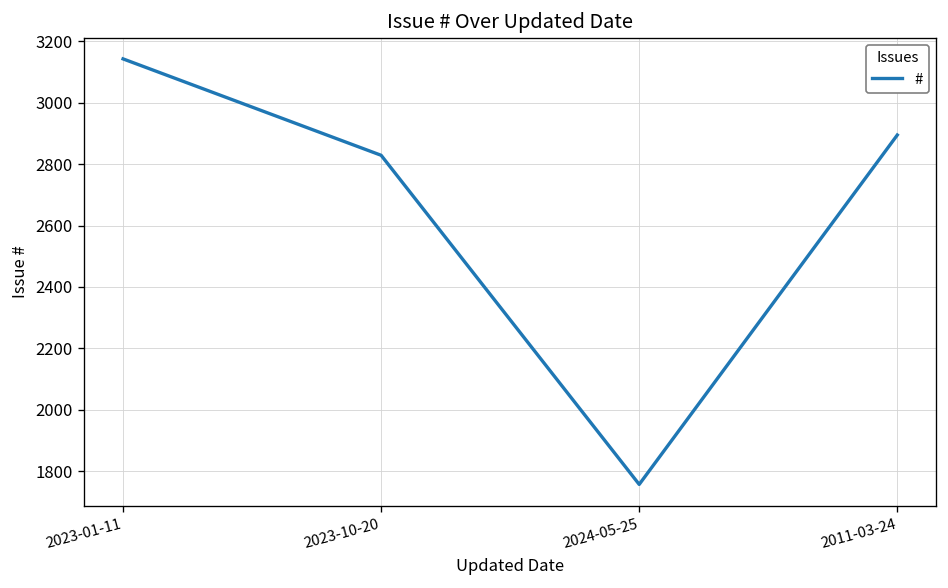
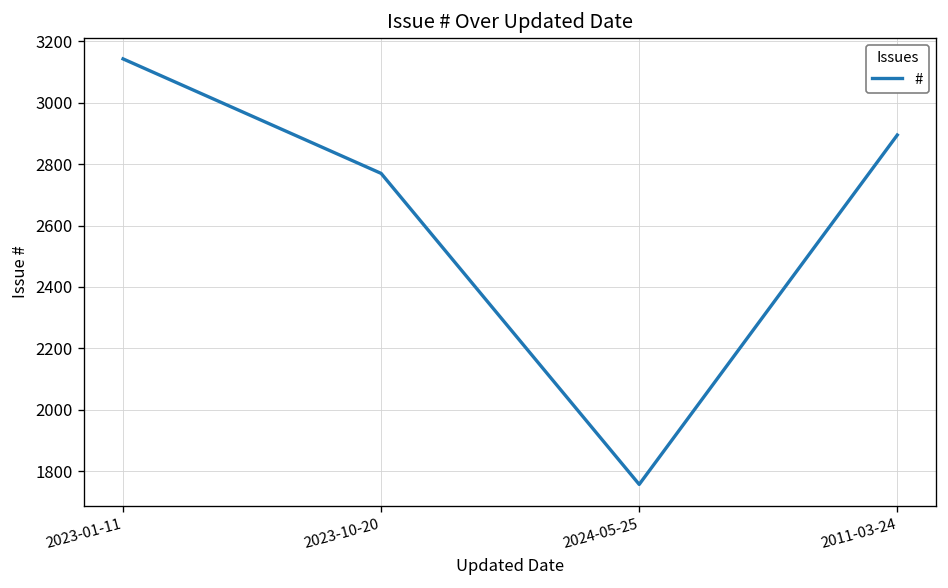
  {
    "2023-01-11": 3140,
-   "2023-10-20": 2830,
+   "2023-10-20": 2770,
    "2024-05-25": 1760,
    "2011-03-24": 2900
  }
